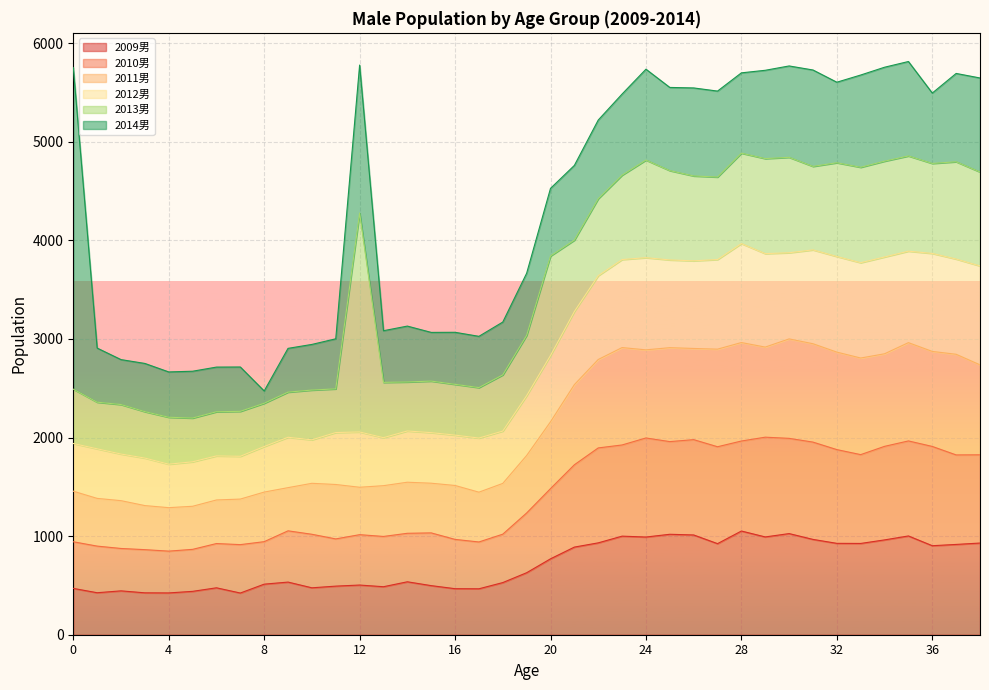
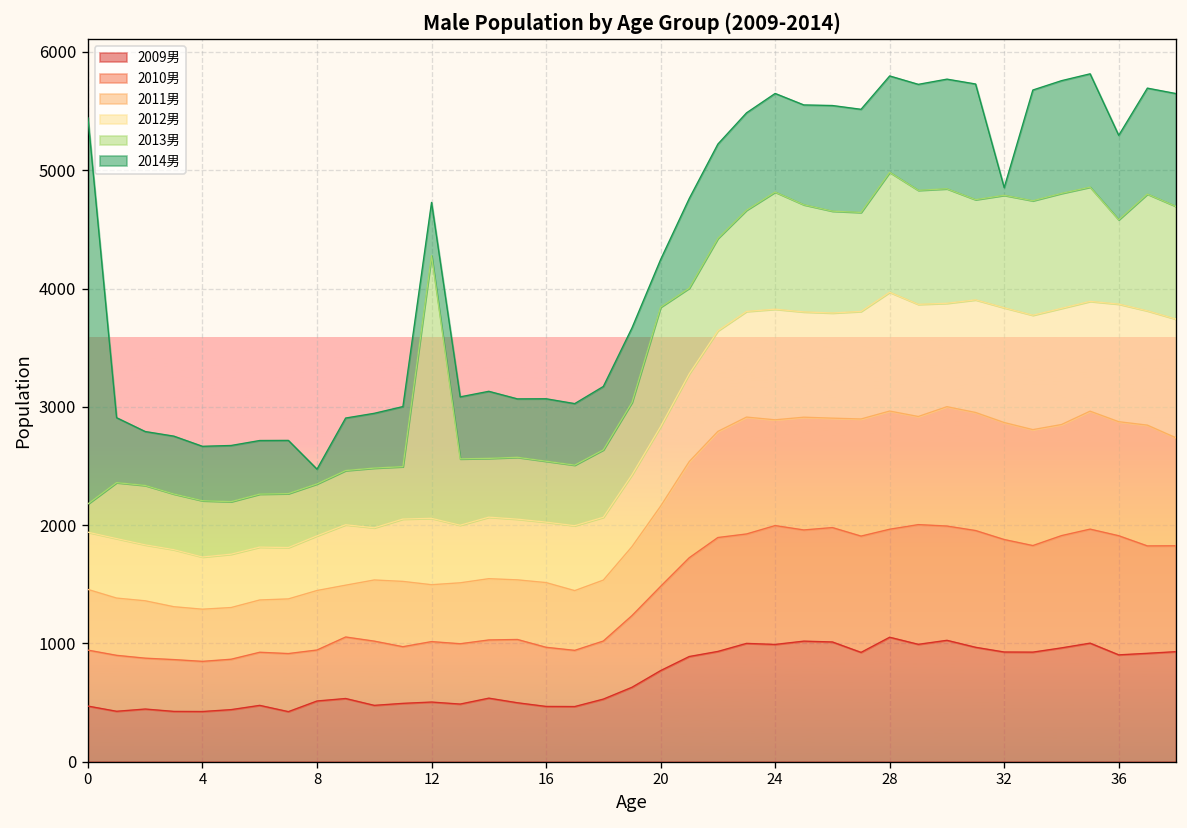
  {
    "2013男": {
-     "0": 600,
+     "0": 200,
      "4": 500,
      "8": 400,
      "12": 2200,
      "16": 500,
      "20": 1000,
      "24": 1000,
-     "28": 900,
+     "28": 1000,
      "32": 1000,
-     "36": 900
+     "36": 700
    },
    "2014男": {
      "0": 3300,
      "4": 500,
      "8": 100,
-     "12": 1500,
+     "12": 500,
      "16": 500,
-     "20": 700,
-     "24": 900,
+     "20": 400,
+     "24": 800,
      "28": 800,
-     "32": 800,
+     "32": 100,
      "36": 700
    }
  }
